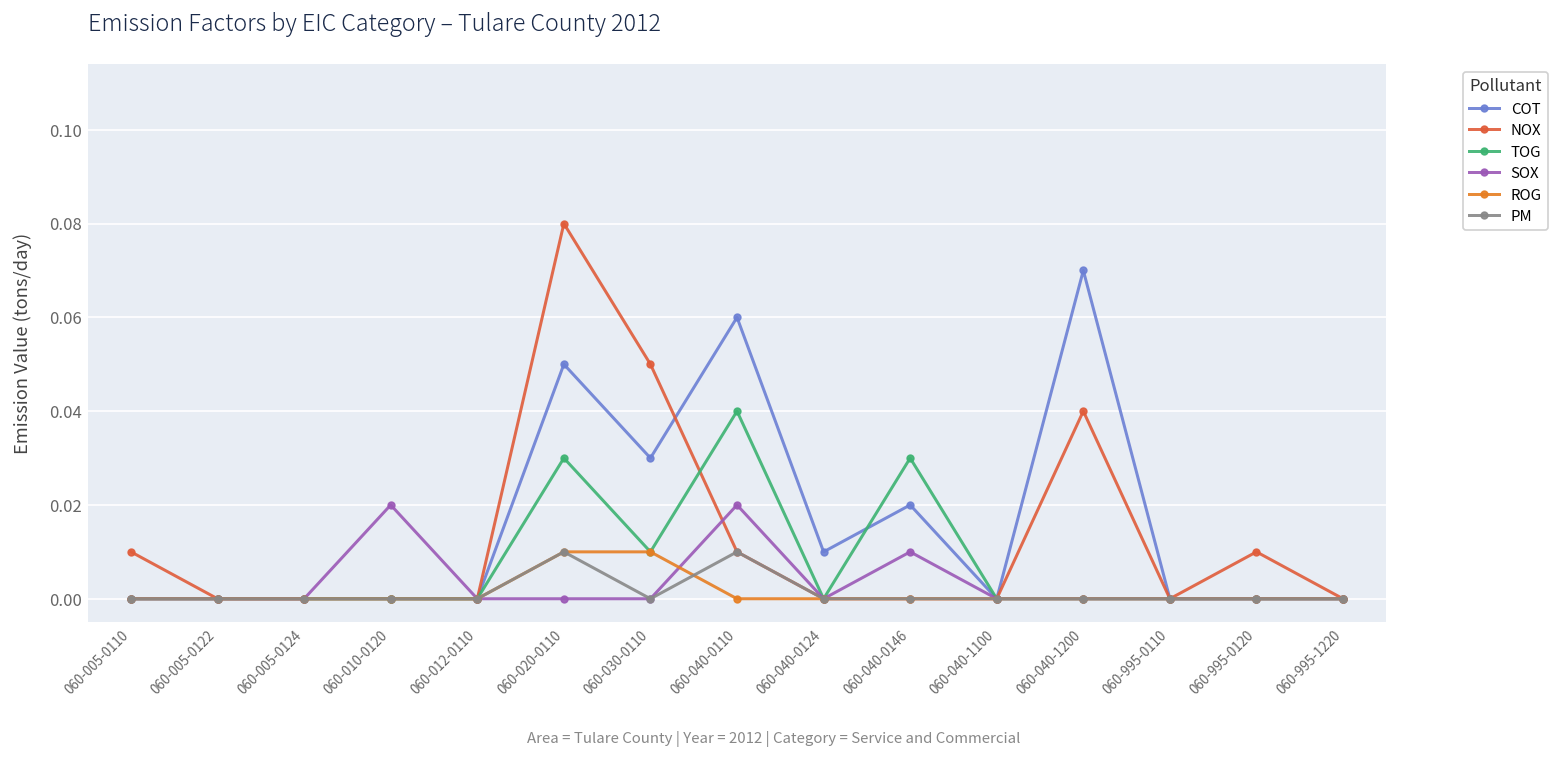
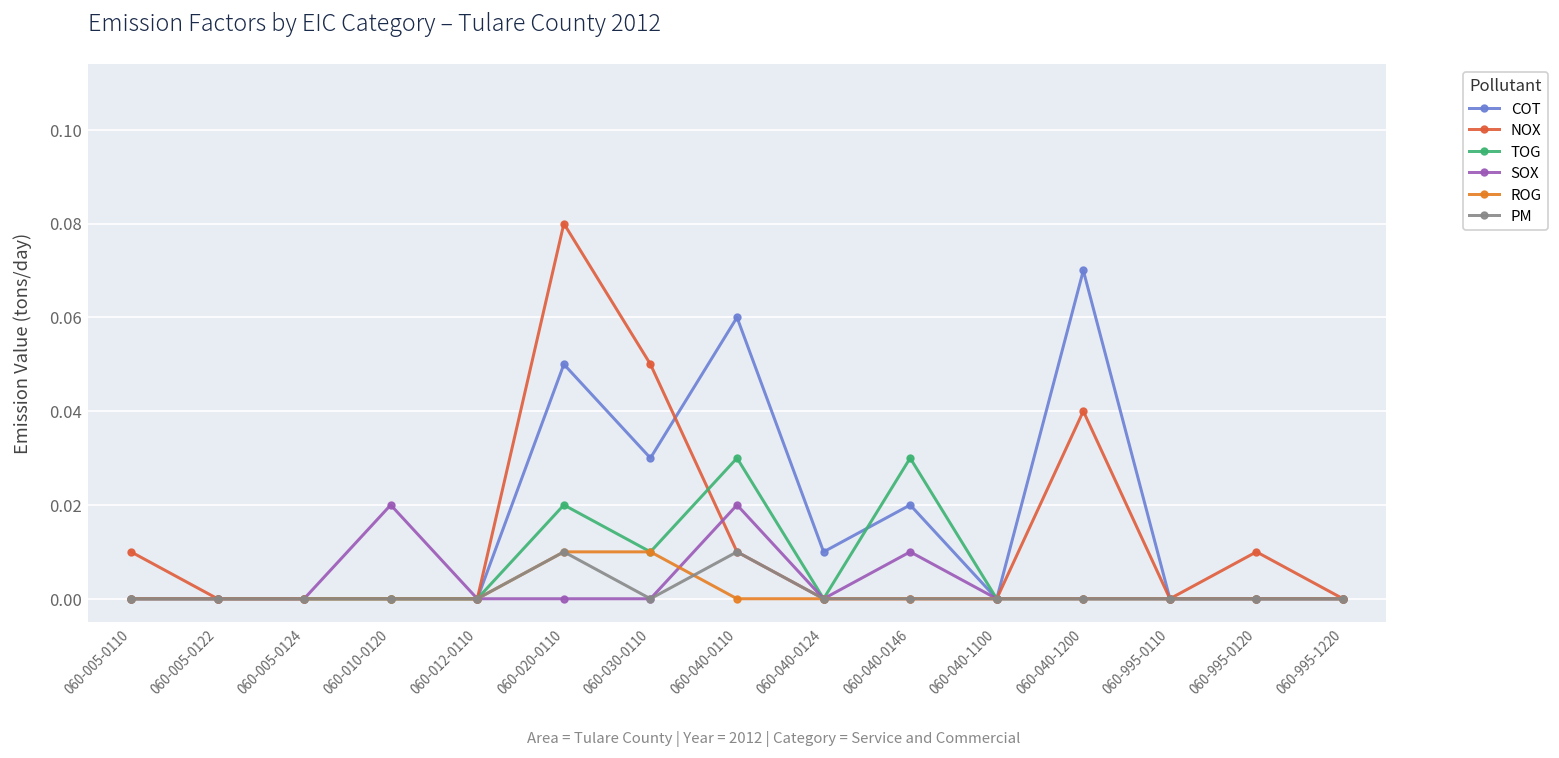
  {
    "COT": {
      "060-020-0110": 0.05,
      "060-030-0110": 0.03,
      "060-040-0110": 0.06,
      "060-040-0124": 0.01,
      "060-040-0146": 0.02,
      "060-040-1200": 0.07
    },
    "TOG": {
-     "060-020-0110": 0.03,
-     "060-040-0110": 0.04,
+     "060-020-0110": 0.02,
+     "060-040-0110": 0.03,
      "060-040-0146": 0.03
    },
    "SOX": {
      "060-010-0120": 0.02,
      "060-020-0110": 0.00,
      "060-040-0110": 0.02,
      "060-040-0146": 0.01
    }
  }
